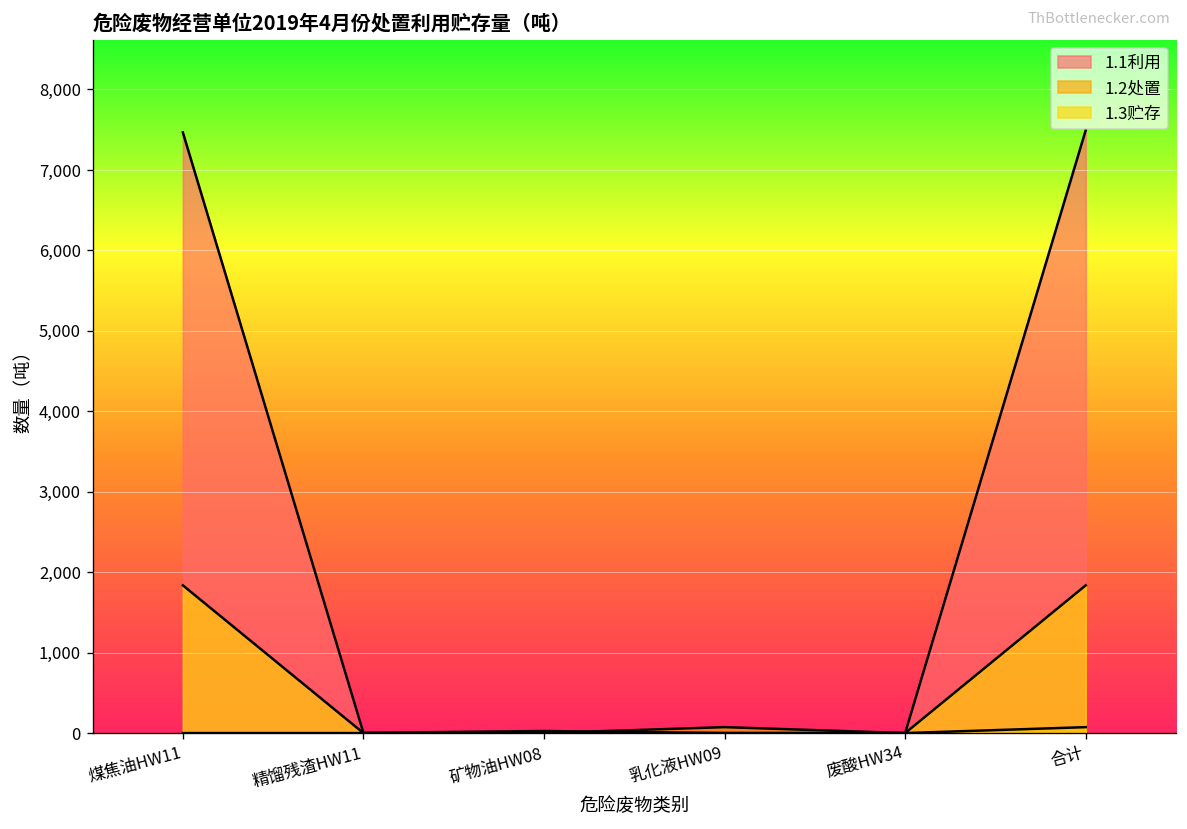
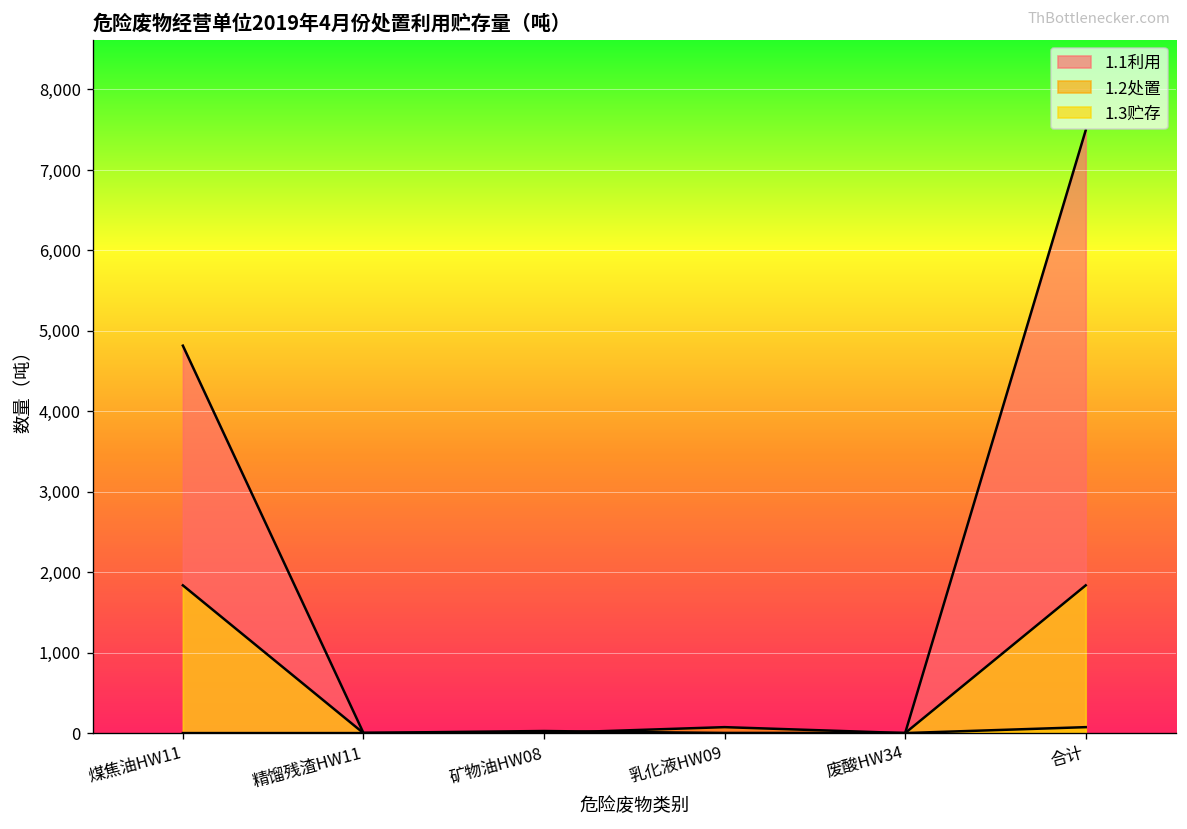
  {
    "1.1利用": {
-     "煤焦油HW11": "7,500",
+     "煤焦油HW11": "4,800",
      "合计": "7,500"
    }
  }
